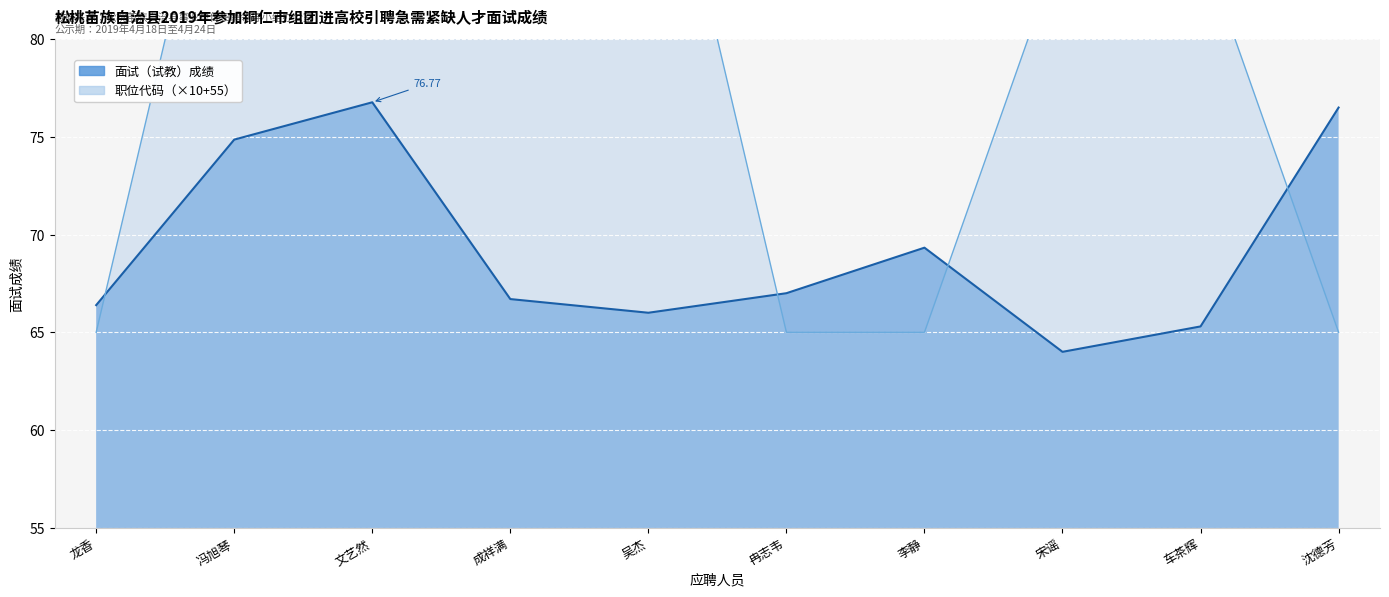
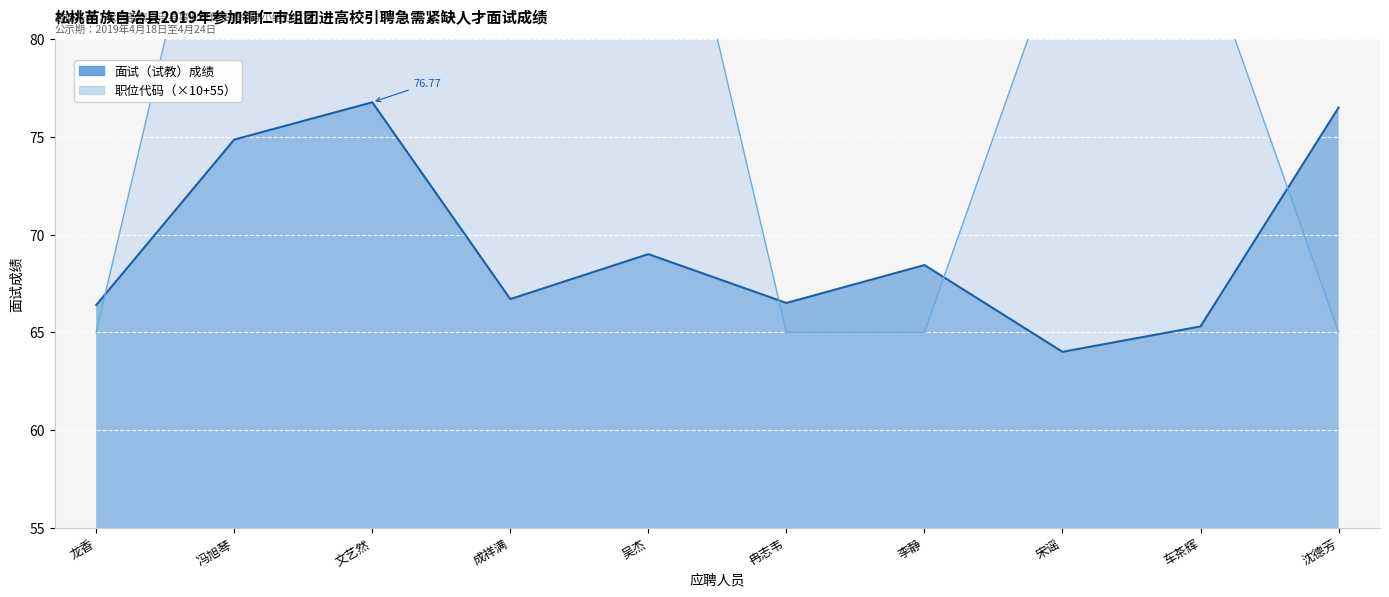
  {
    "面试（试教）成绩": {
      "龙香": 66.4,
      "冯旭琴": 74.9,
      "成祥满": 66.7,
-     "吴杰": 66,
-     "冉志韦": 67.0,
-     "李静": 69.3,
+     "吴杰": 69,
+     "冉志韦": 66.5,
+     "李静": 68.4,
      "宋谣": 64.0,
      "车茶辉": 65.3,
      "沈德芳": 76.5
    },
    "职位代码（×10+55）": {
      "龙香": 65.0,
      "冉志韦": 65.0,
      "李静": 65.0,
      "沈德芳": 65.0
    }
  }
